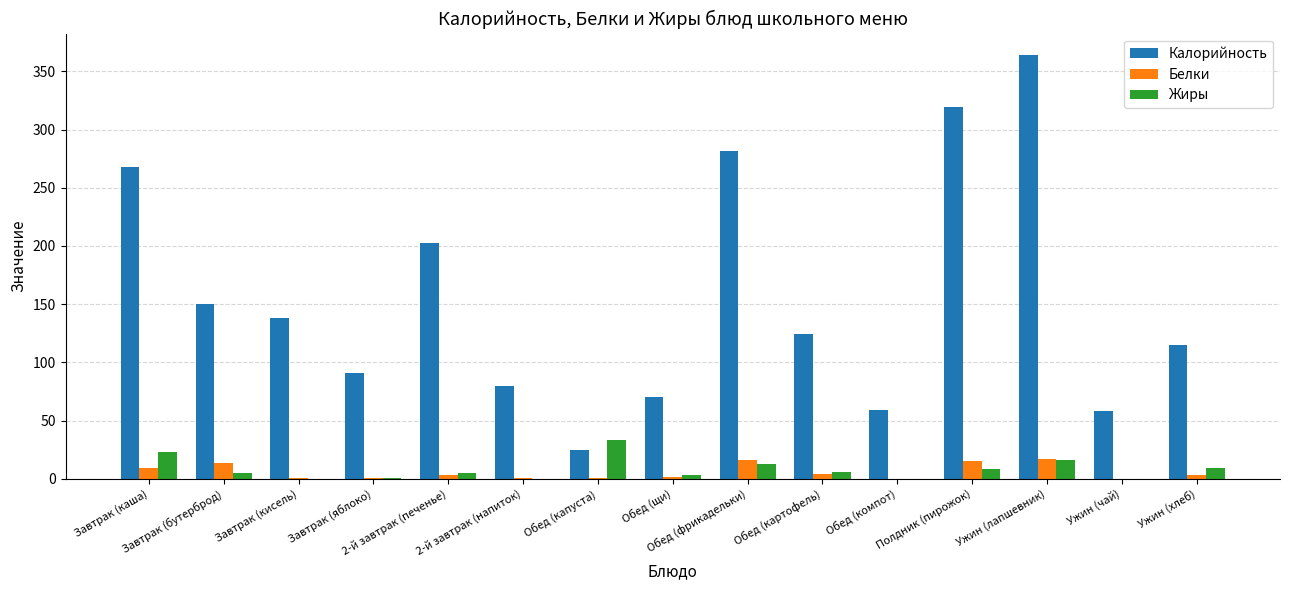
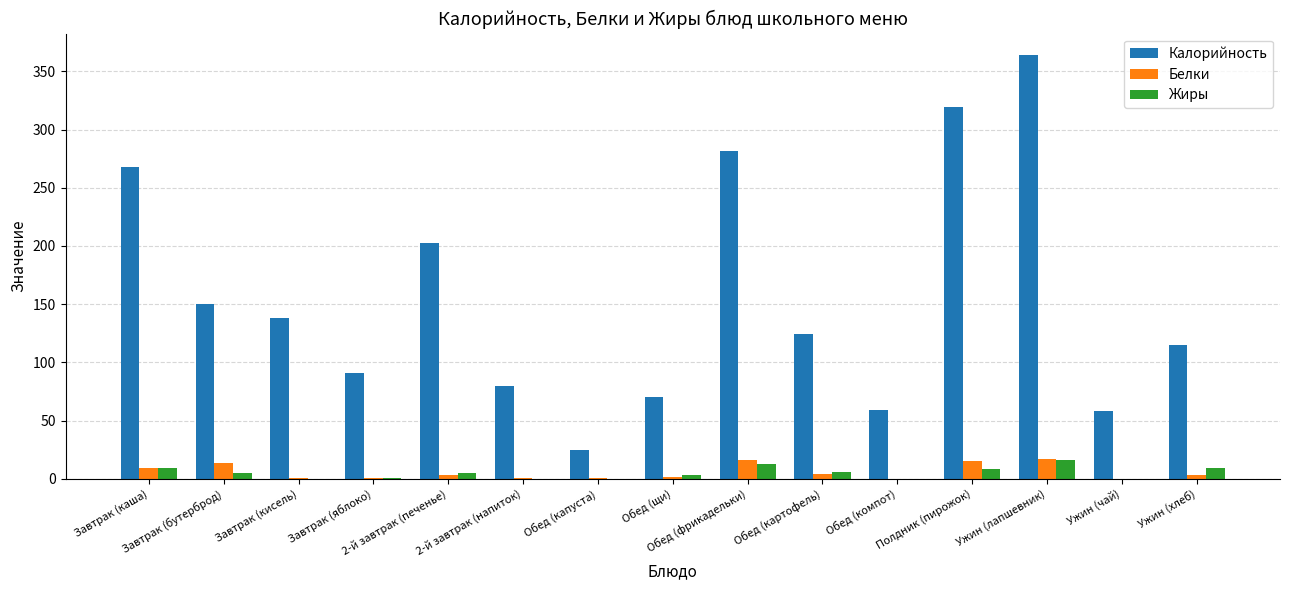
  {
    "Калорийность": {
      "Завтрак (каша)": 267,
      "Завтрак (бутерброд)": 150,
      "Завтрак (кисель)": 138,
      "Завтрак (яблоко)": 91,
      "2-й завтрак (печенье)": 202,
      "2-й завтрак (напиток)": 80,
      "Обед (капуста)": 24,
      "Обед (щи)": 70,
      "Обед (фрикадельки)": 282,
      "Обед (картофель)": 125,
      "Обед (компот)": 59,
      "Полдник (пирожок)": 320,
      "Ужин (лапшевник)": 364,
      "Ужин (чай)": 58,
      "Ужин (хлеб)": 115
    },
    "Белки": {
      "Завтрак (каша)": 10,
      "Завтрак (бутерброд)": 13,
      "2-й завтрак (печенье)": 4,
      "Обед (фрикадельки)": 17,
      "Обед (картофель)": 4,
      "Полдник (пирожок)": 15,
      "Ужин (лапшевник)": 17,
      "Ужин (хлеб)": 4
    },
    "Жиры": {
-     "Завтрак (каша)": 23,
+     "Завтрак (каша)": 9,
      "Завтрак (бутерброд)": 5,
      "2-й завтрак (печенье)": 5,
-     "Обед (капуста)": 34,
+     "Обед (капуста)": 0,
      "Обед (щи)": 3,
      "Обед (фрикадельки)": 13,
      "Обед (картофель)": 6,
      "Полдник (пирожок)": 8,
      "Ужин (лапшевник)": 16,
      "Ужин (чай)": 0,
      "Ужин (хлеб)": 9
    }
  }
